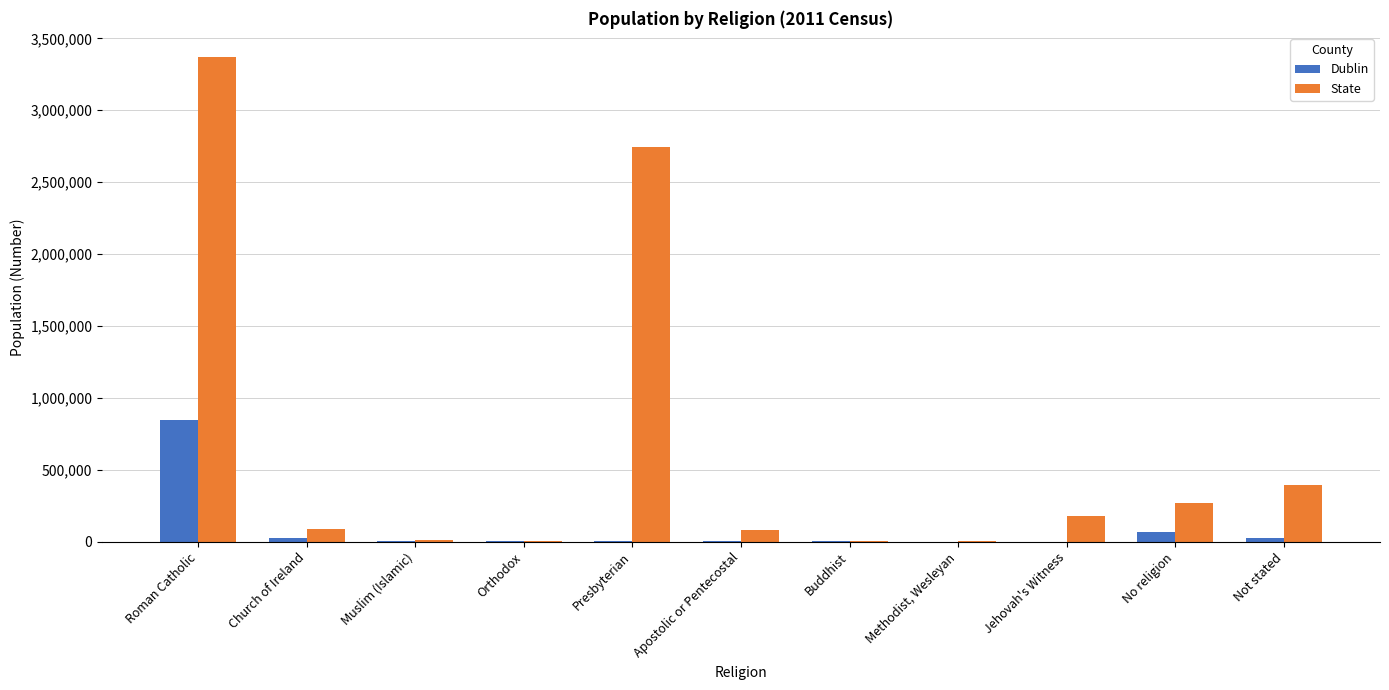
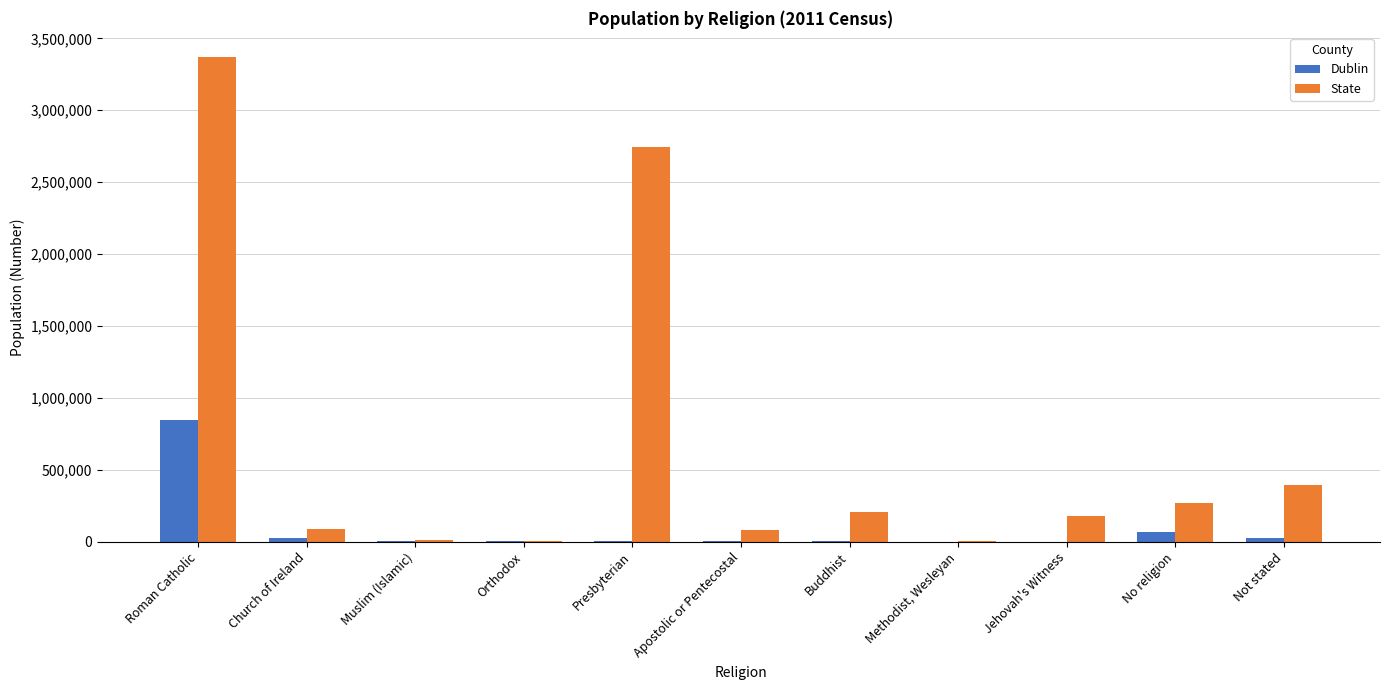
  {
    "Dublin": {
      "Roman Catholic": "850,000",
      "Church of Ireland": "20,000",
      "No religion": "70,000",
      "Not stated": "20,000"
    },
    "State": {
      "Roman Catholic": "3,370,000",
      "Church of Ireland": "90,000",
      "Presbyterian": "2,750,000",
      "Apostolic or Pentecostal": "80,000",
-     "Buddhist": "0",
+     "Buddhist": "210,000",
      "Jehovah's Witness": "180,000",
      "No religion": "270,000",
      "Not stated": "390,000"
    }
  }
